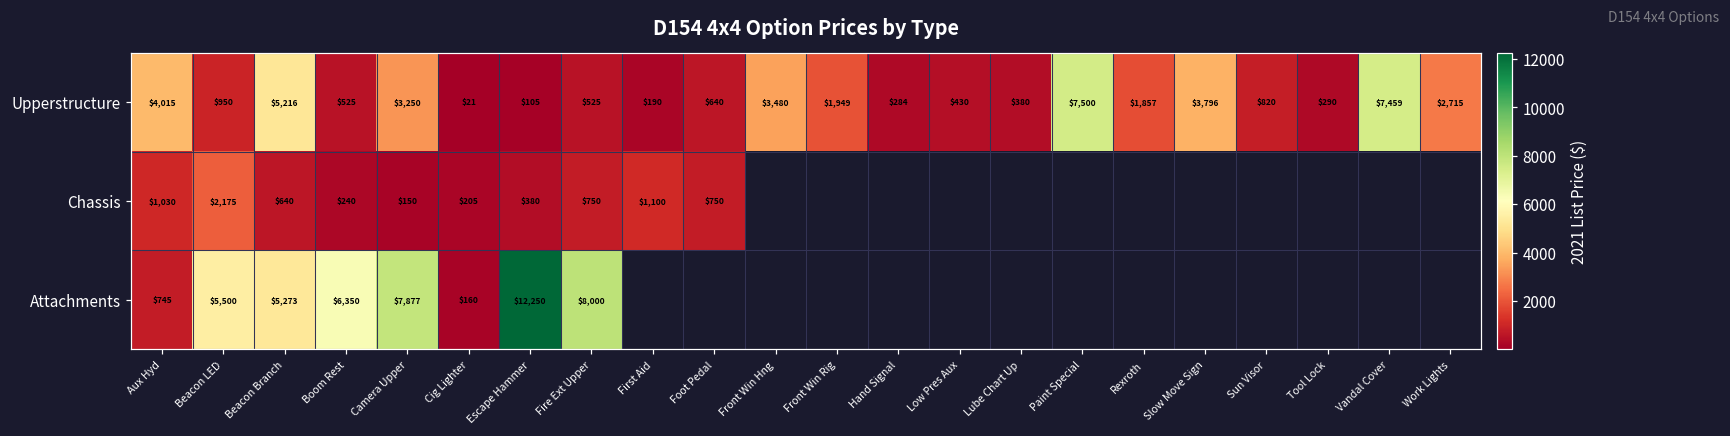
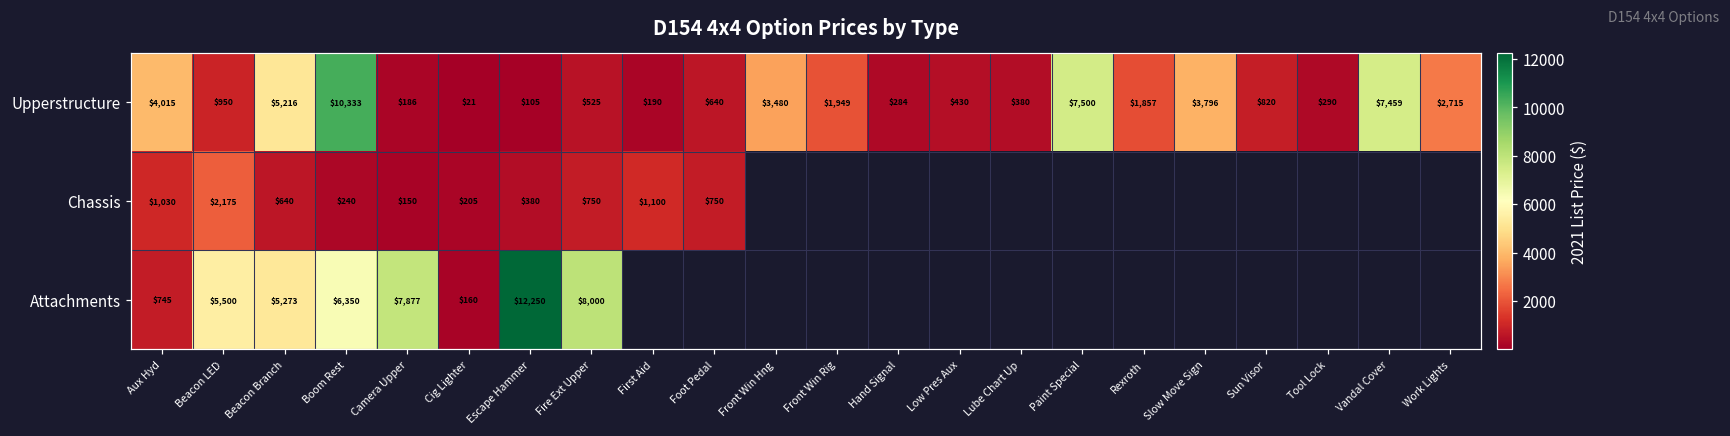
  {
    "Upperstructure": {
      "Aux Hyd": "$4,015",
      "Beacon LED": "$950",
      "Beacon Branch": "$5,216",
-     "Boom Rest": "$525",
-     "Camera Upper": "$3,250",
+     "Boom Rest": "$10,333",
+     "Camera Upper": "$186",
      "Cig Lighter": "$21",
      "Escape Hammer": "$105",
      "Fire Ext Upper": "$525",
      "First Aid": "$190",
      "Foot Pedal": "$640",
      "Front Win Hng": "$3,480",
      "Front Win Rig": "$1,949",
      "Hand Signal": "$284",
      "Low Pres Aux": "$430",
      "Lube Chart Up": "$380",
      "Paint Special": "$7,500",
      "Rexroth": "$1,857",
      "Slow Move Sign": "$3,796",
      "Sun Visor": "$820",
      "Tool Lock": "$290",
      "Vandal Cover": "$7,459",
      "Work Lights": "$2,715"
    },
    "Chassis": {
      "Aux Hyd": "$1,030",
      "Beacon LED": "$2,175",
      "Beacon Branch": "$640",
      "Boom Rest": "$240",
      "Camera Upper": "$150",
      "Cig Lighter": "$205",
      "Escape Hammer": "$380",
      "Fire Ext Upper": "$750",
      "First Aid": "$1,100",
      "Foot Pedal": "$750"
    },
    "Attachments": {
      "Aux Hyd": "$745",
      "Beacon LED": "$5,500",
      "Beacon Branch": "$5,273",
      "Boom Rest": "$6,350",
      "Camera Upper": "$7,877",
      "Cig Lighter": "$160",
      "Escape Hammer": "$12,250",
      "Fire Ext Upper": "$8,000"
    }
  }
